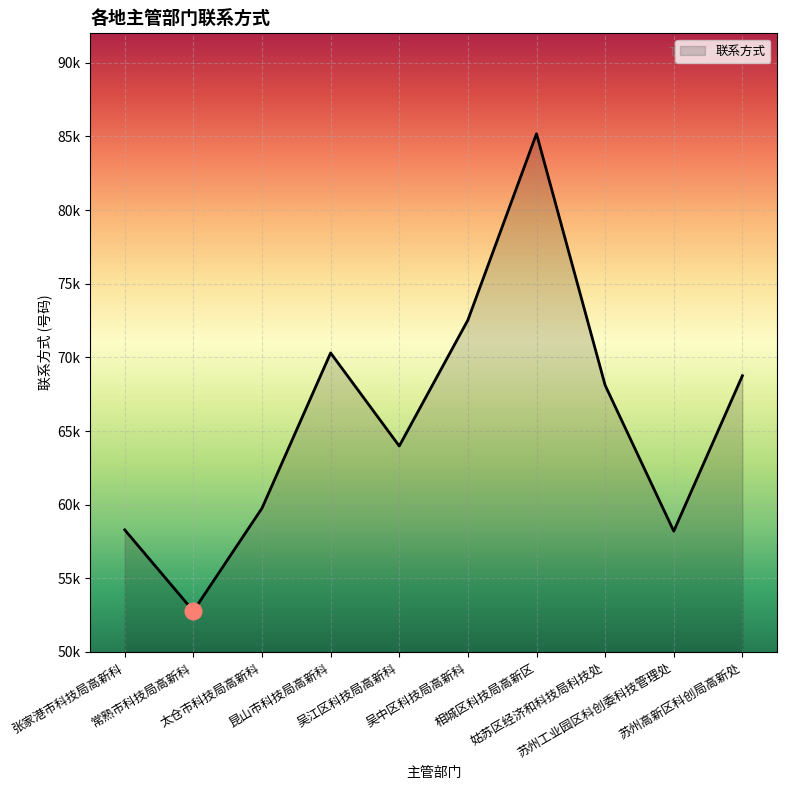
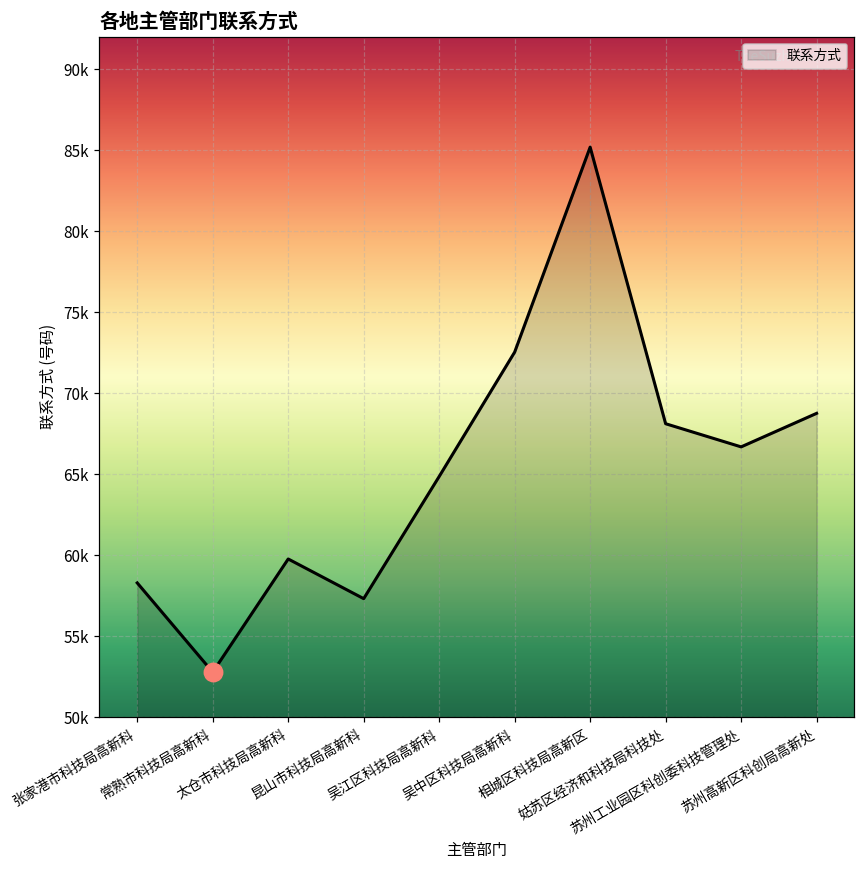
  {
    "联系方式": {
      "张家港市科技局高新科": 58300,
      "太仓市科技局高新科": 59800,
-     "昆山市科技局高新科": 70300,
-     "吴江区科技局高新科": 64000,
+     "昆山市科技局高新科": 57300,
+     "吴江区科技局高新科": 64900,
      "吴中区科技局高新科": 72500,
      "相城区科技局高新区": 85200,
      "姑苏区经济和科技局科技处": 68100,
-     "苏州工业园区科创委科技管理处": 58200,
+     "苏州工业园区科创委科技管理处": 66700,
      "苏州高新区科创局高新处": 68800
    }
  }
